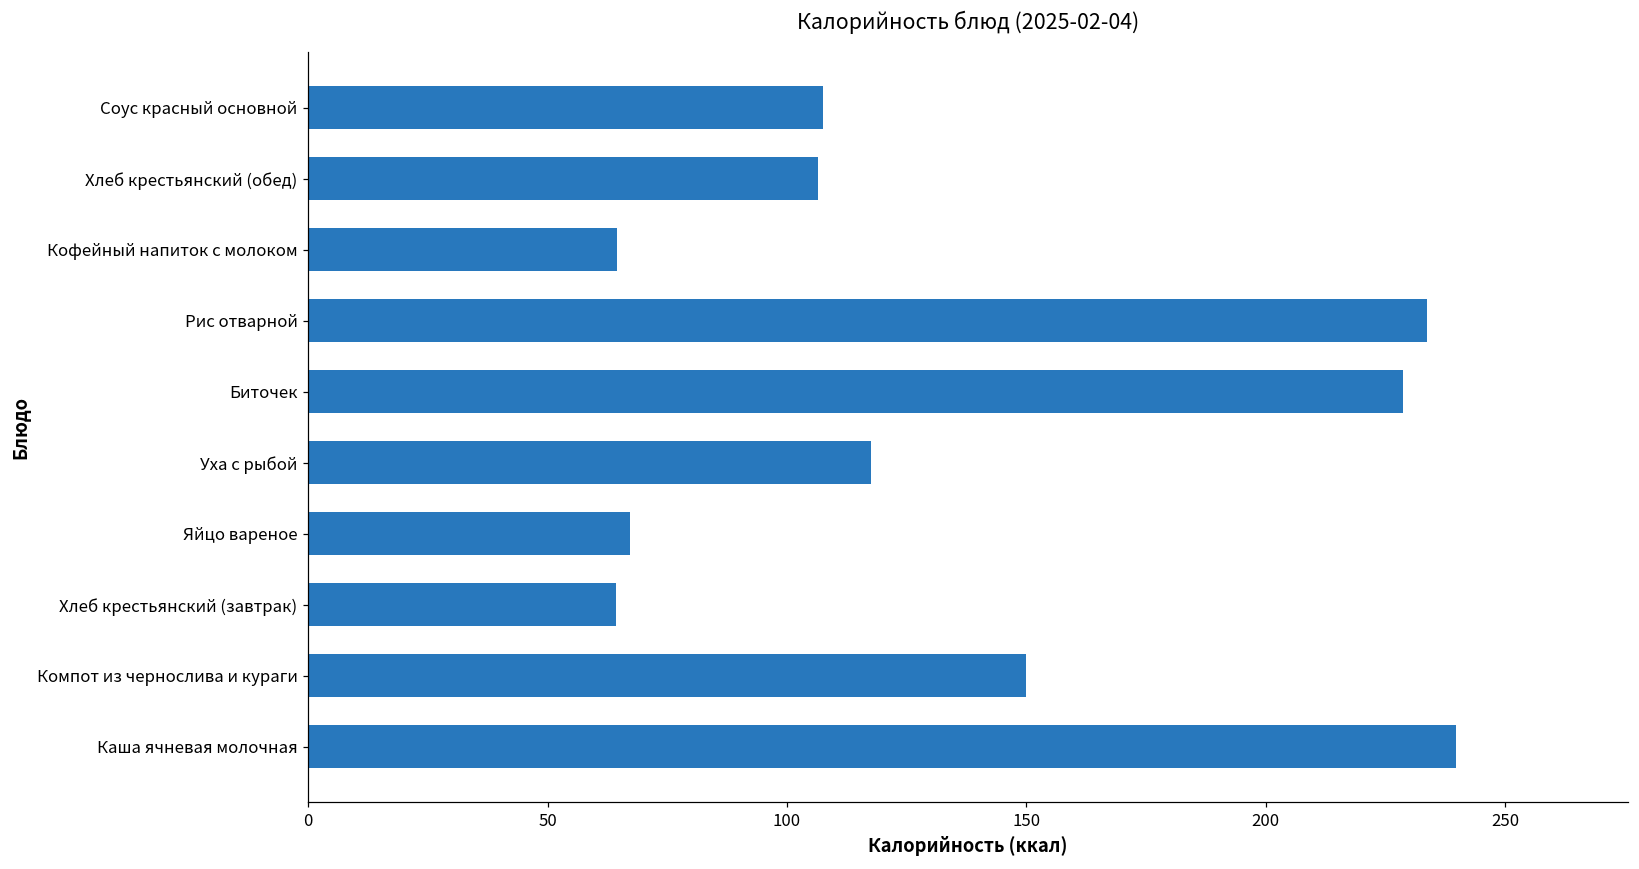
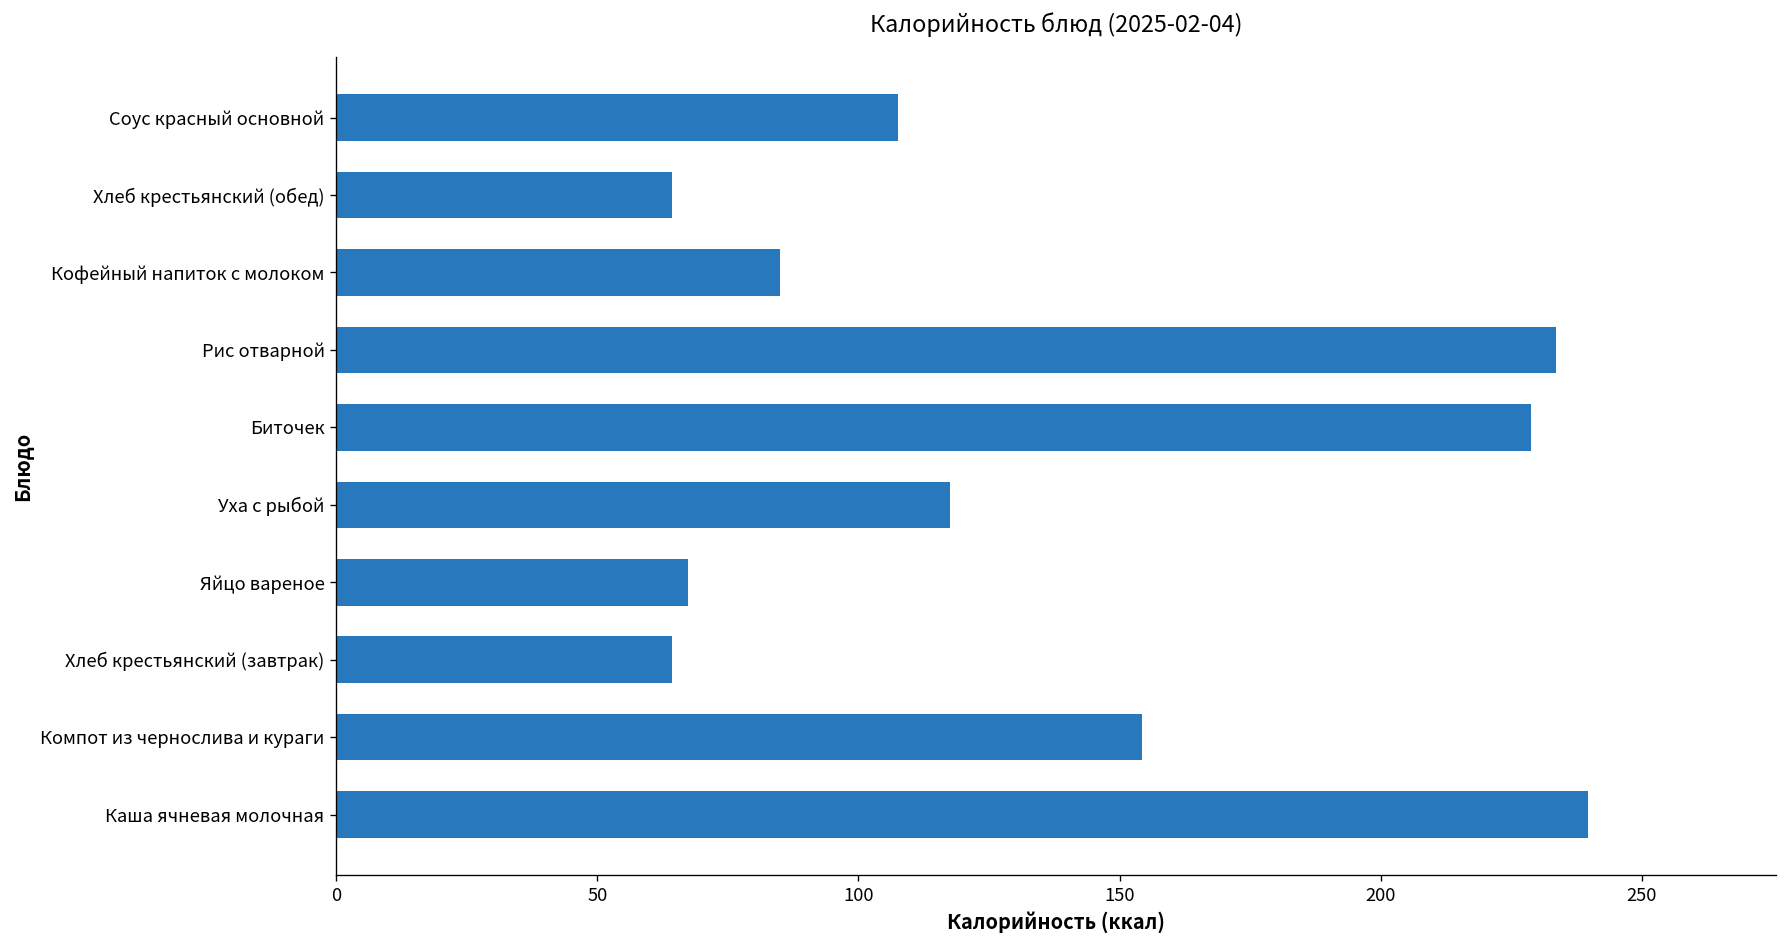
  {
    "Соус красный основной": 108,
-   "Хлеб крестьянский (обед)": 107,
-   "Кофейный напиток с молоком": 65,
+   "Хлеб крестьянский (обед)": 64,
+   "Кофейный напиток с молоком": 85,
    "Рис отварной": 234,
    "Биточек": 229,
    "Уха с рыбой": 118,
    "Яйцо вареное": 67,
    "Хлеб крестьянский (завтрак)": 64,
-   "Компот из чернослива и кураги": 150,
+   "Компот из чернослива и кураги": 154,
    "Каша ячневая молочная": 240
  }
